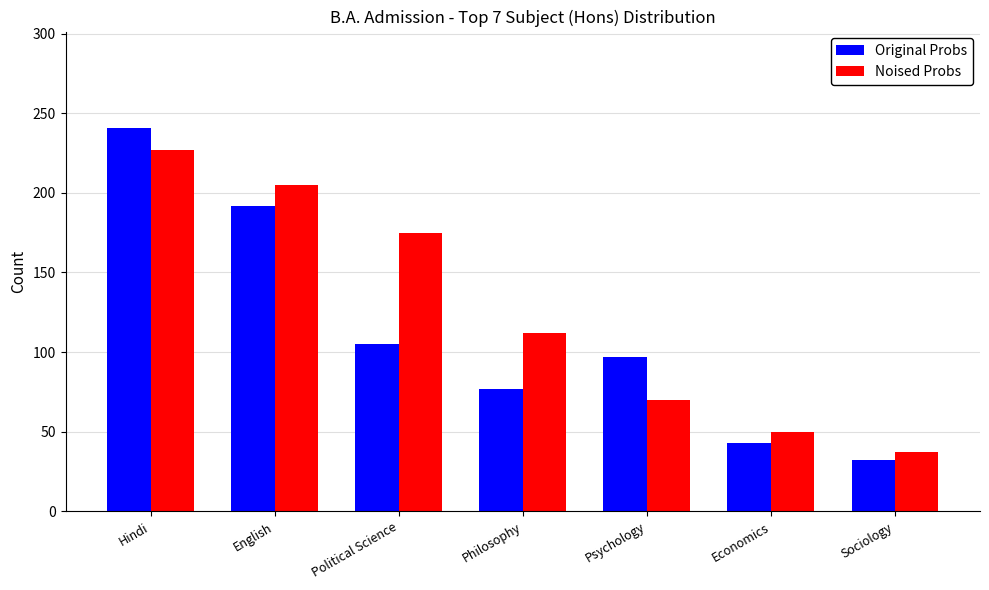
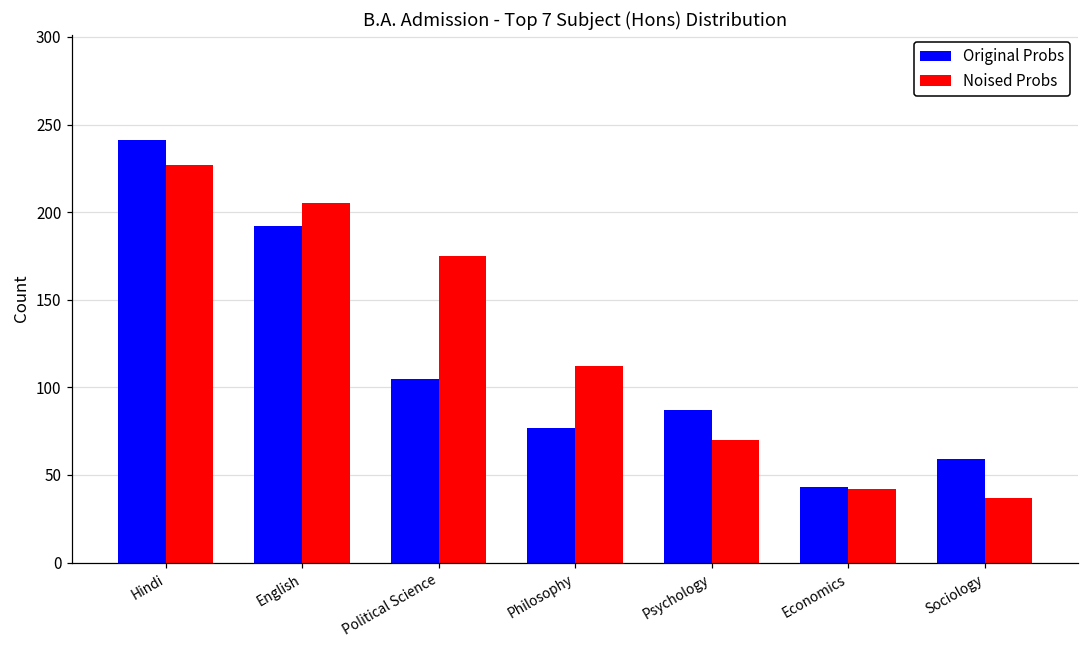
  {
    "Original Probs": {
      "Hindi": 241,
      "English": 192,
      "Political Science": 105,
      "Philosophy": 77,
-     "Psychology": 97,
+     "Psychology": 87,
      "Economics": 43,
-     "Sociology": 32
+     "Sociology": 59
    },
    "Noised Probs": {
      "Hindi": 227,
      "English": 205,
      "Political Science": 175,
      "Philosophy": 112,
      "Psychology": 70,
-     "Economics": 50,
+     "Economics": 42,
      "Sociology": 37
    }
  }
